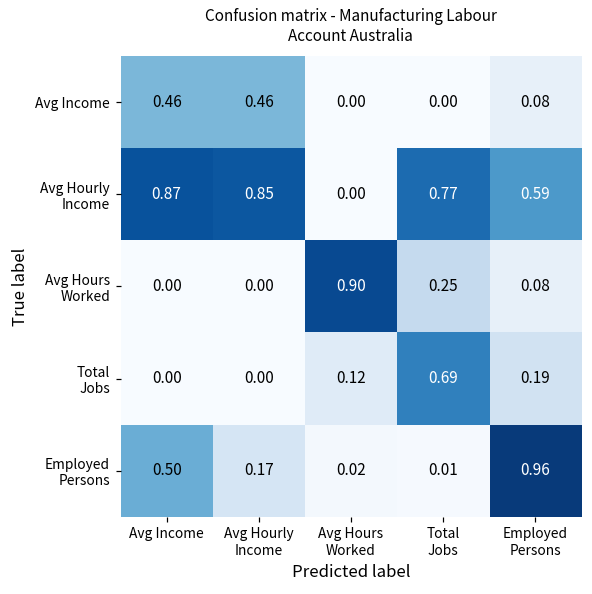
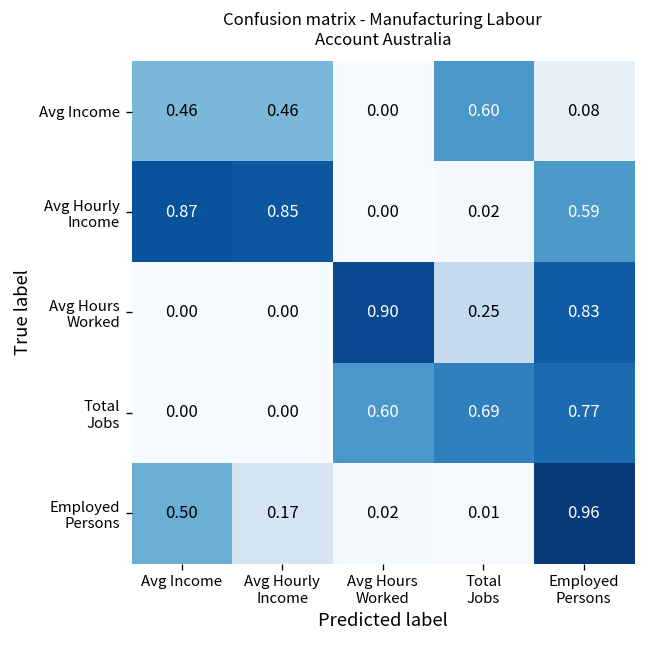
  {
    "Avg Income": {
      "Avg Income": 0.46,
      "Avg Hourly Income": 0.46,
      "Avg Hours Worked": 0.00,
-     "Total Jobs": 0.00,
+     "Total Jobs": 0.60,
      "Employed Persons": 0.08
    },
    "Avg Hourly Income": {
      "Avg Income": 0.87,
      "Avg Hourly Income": 0.85,
      "Avg Hours Worked": 0.00,
-     "Total Jobs": 0.77,
+     "Total Jobs": 0.02,
      "Employed Persons": 0.59
    },
    "Avg Hours Worked": {
      "Avg Income": 0.00,
      "Avg Hourly Income": 0.00,
      "Avg Hours Worked": 0.90,
      "Total Jobs": 0.25,
-     "Employed Persons": 0.08
+     "Employed Persons": 0.83
    },
    "Total Jobs": {
      "Avg Income": 0.00,
      "Avg Hourly Income": 0.00,
-     "Avg Hours Worked": 0.12,
+     "Avg Hours Worked": 0.60,
      "Total Jobs": 0.69,
-     "Employed Persons": 0.19
+     "Employed Persons": 0.77
    },
    "Employed Persons": {
      "Avg Income": 0.50,
      "Avg Hourly Income": 0.17,
      "Avg Hours Worked": 0.02,
      "Total Jobs": 0.01,
      "Employed Persons": 0.96
    }
  }
